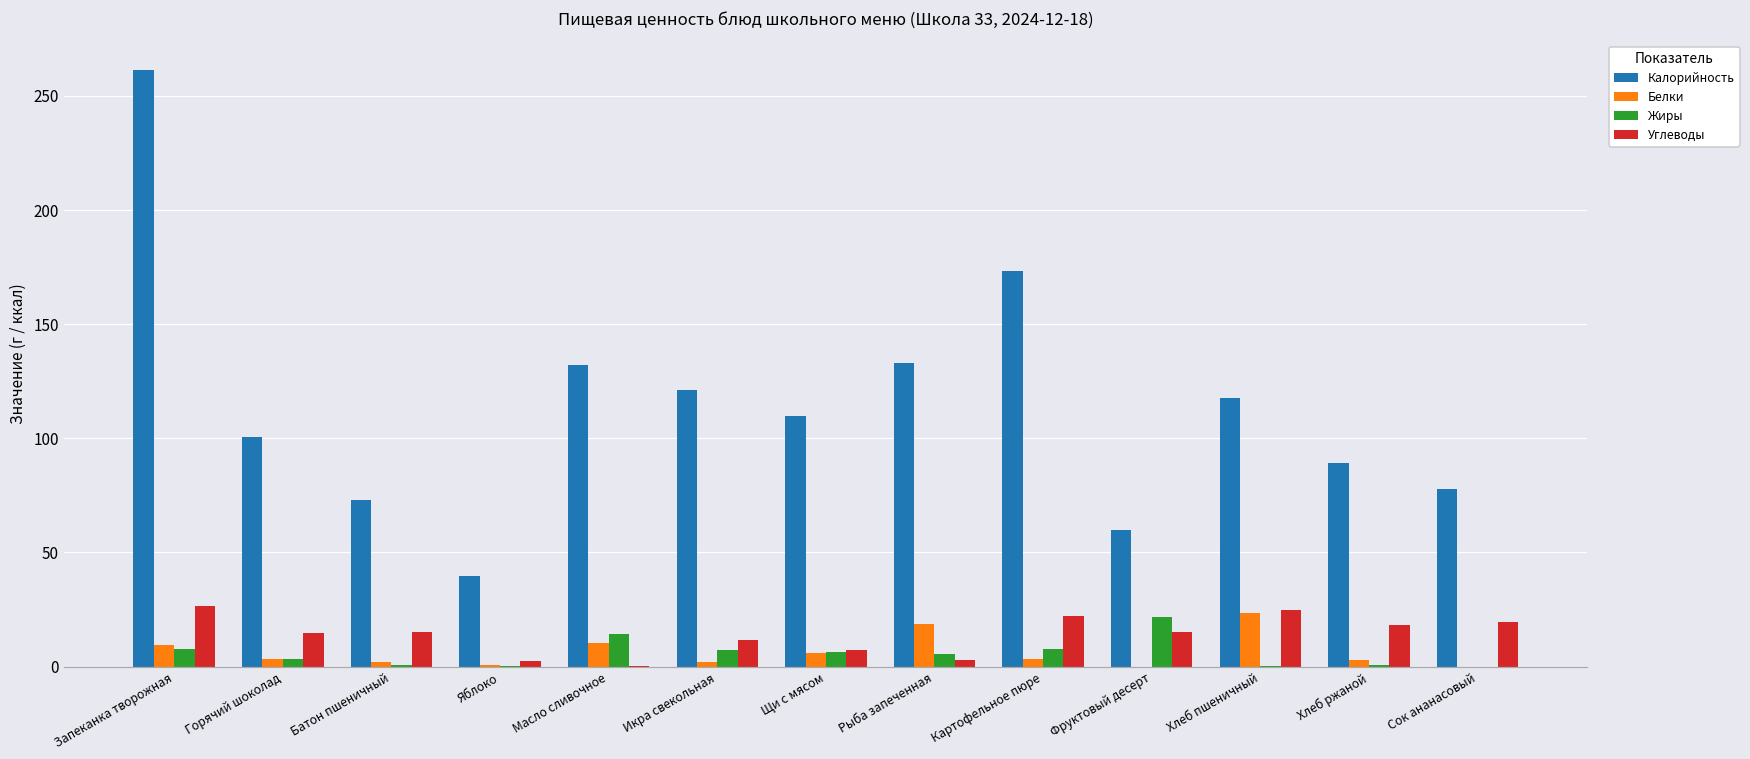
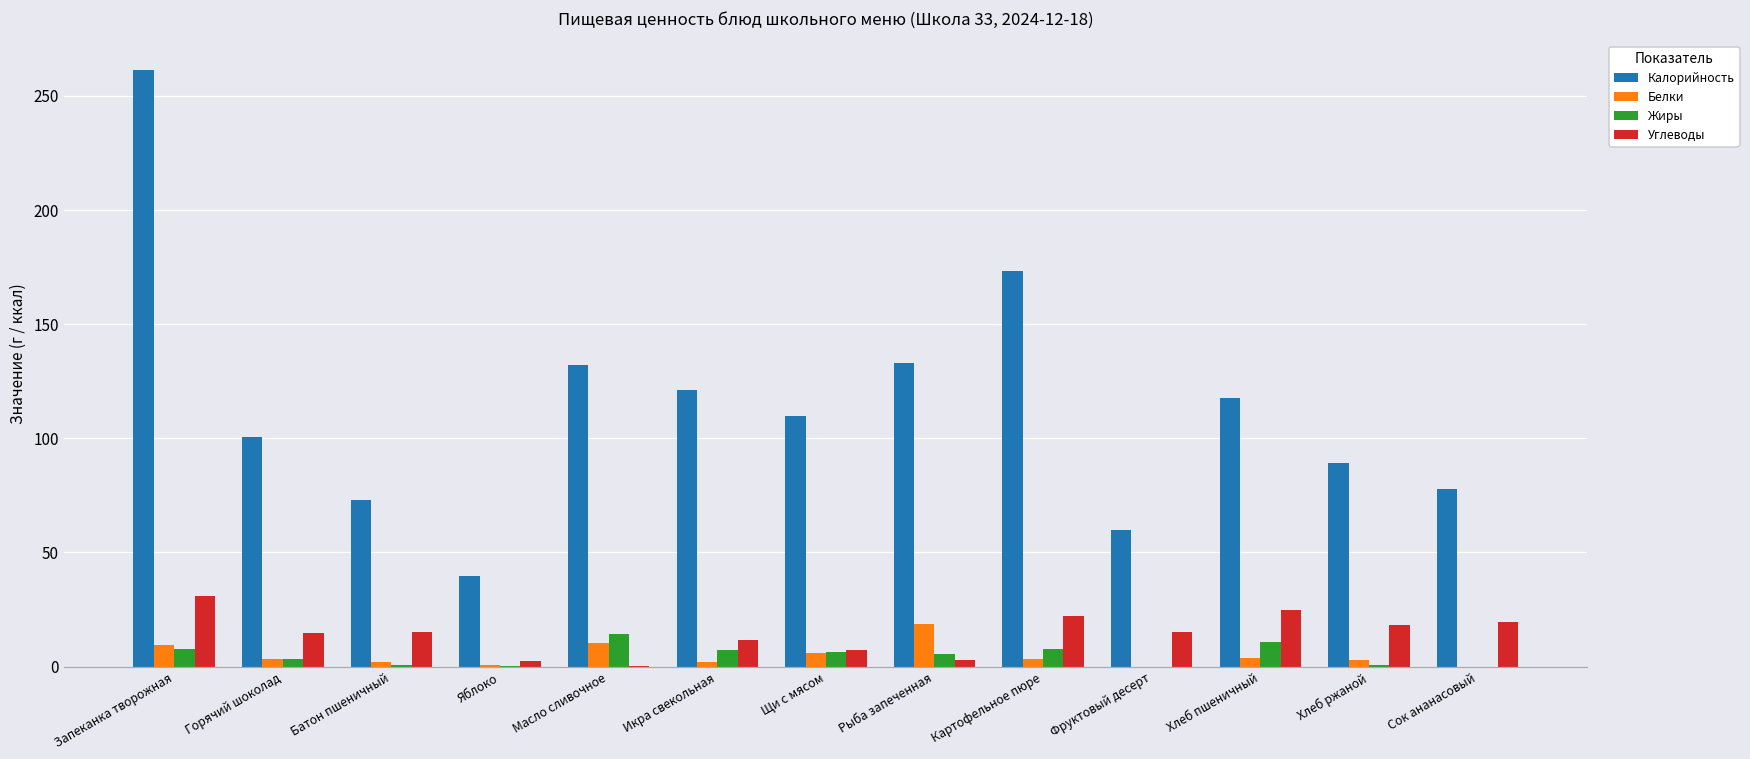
  {
    "Калорийность": {
      "Запеканка творожная": 261,
      "Горячий шоколад": 101,
      "Батон пшеничный": 73,
      "Яблоко": 40,
      "Масло сливочное": 132,
      "Икра свекольная": 121,
      "Щи с мясом": 110,
      "Рыба запеченная": 133,
      "Картофельное пюре": 173,
      "Фруктовый десерт": 60,
      "Хлеб пшеничный": 118,
      "Хлеб ржаной": 89,
      "Сок ананасовый": 78
    },
    "Белки": {
      "Запеканка творожная": 9,
      "Горячий шоколад": 3,
      "Батон пшеничный": 2,
      "Масло сливочное": 10,
      "Икра свекольная": 2,
      "Щи с мясом": 6,
      "Рыба запеченная": 19,
      "Картофельное пюре": 3,
      "Фруктовый десерт": 0,
-     "Хлеб пшеничный": 23,
+     "Хлеб пшеничный": 4,
      "Хлеб ржаной": 3,
      "Сок ананасовый": 0
    },
    "Жиры": {
      "Запеканка творожная": 8,
      "Горячий шоколад": 3,
      "Масло сливочное": 15,
      "Икра свекольная": 7,
      "Щи с мясом": 6,
      "Рыба запеченная": 5,
      "Картофельное пюре": 8,
-     "Фруктовый десерт": 22,
-     "Хлеб пшеничный": 0,
+     "Фруктовый десерт": 0,
+     "Хлеб пшеничный": 11,
      "Сок ананасовый": 0
    },
    "Углеводы": {
-     "Запеканка творожная": 26,
+     "Запеканка творожная": 31,
      "Горячий шоколад": 15,
      "Батон пшеничный": 15,
      "Яблоко": 2,
      "Икра свекольная": 12,
      "Щи с мясом": 7,
      "Рыба запеченная": 3,
      "Картофельное пюре": 22,
      "Фруктовый десерт": 15,
      "Хлеб пшеничный": 25,
      "Хлеб ржаной": 18,
      "Сок ананасовый": 20
    }
  }
